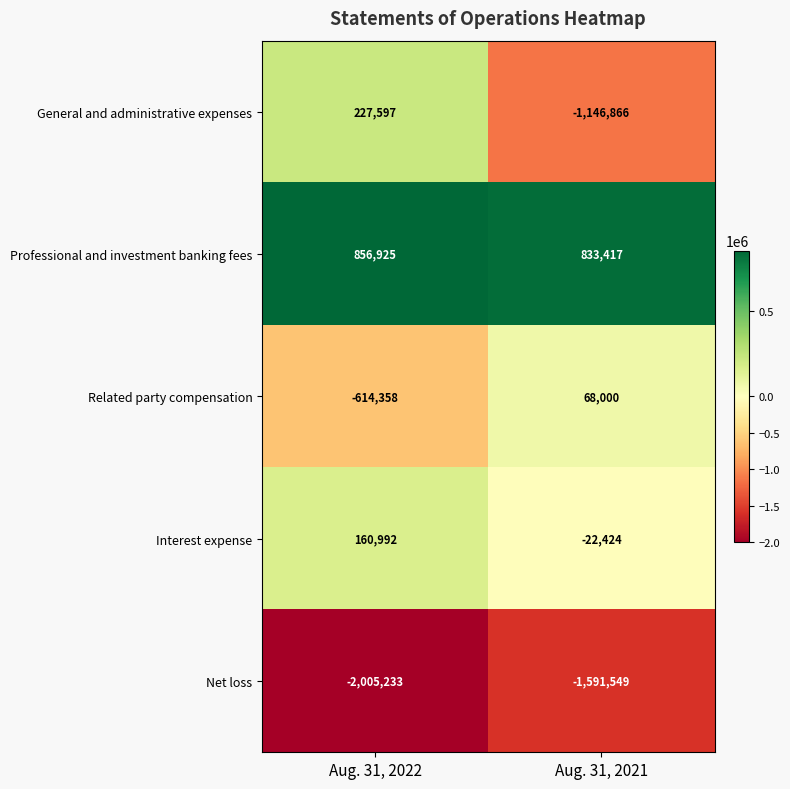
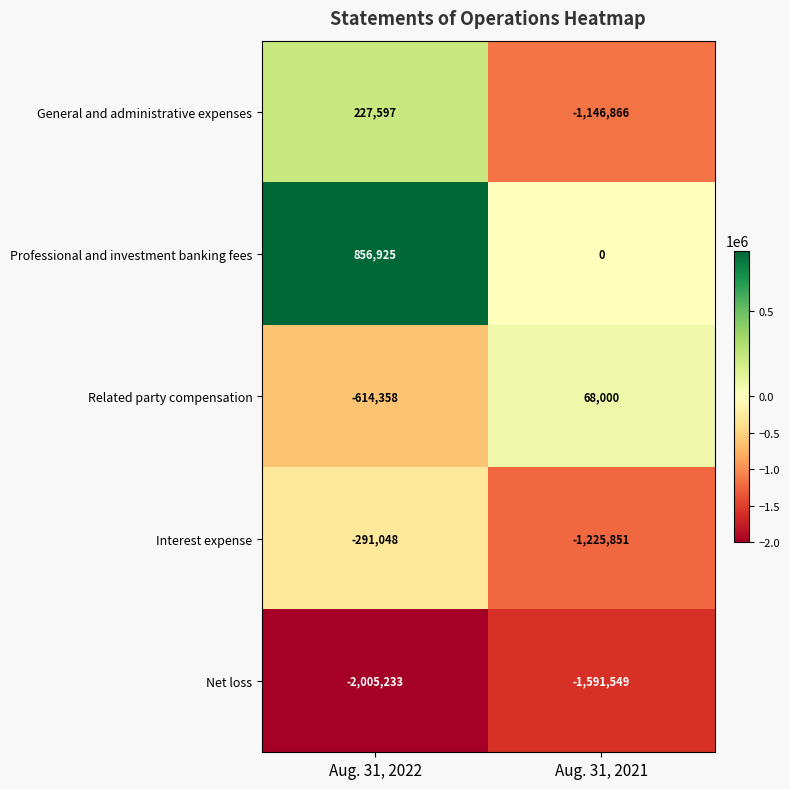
  {
    "General and administrative expenses": {
      "Aug. 31, 2022": "227,597",
      "Aug. 31, 2021": "-1,146,866"
    },
    "Professional and investment banking fees": {
      "Aug. 31, 2022": "856,925",
-     "Aug. 31, 2021": "833,417"
+     "Aug. 31, 2021": "0"
    },
    "Related party compensation": {
      "Aug. 31, 2022": "-614,358",
      "Aug. 31, 2021": "68,000"
    },
    "Interest expense": {
-     "Aug. 31, 2022": "160,992",
-     "Aug. 31, 2021": "-22,424"
+     "Aug. 31, 2022": "-291,048",
+     "Aug. 31, 2021": "-1,225,851"
    },
    "Net loss": {
      "Aug. 31, 2022": "-2,005,233",
      "Aug. 31, 2021": "-1,591,549"
    }
  }
